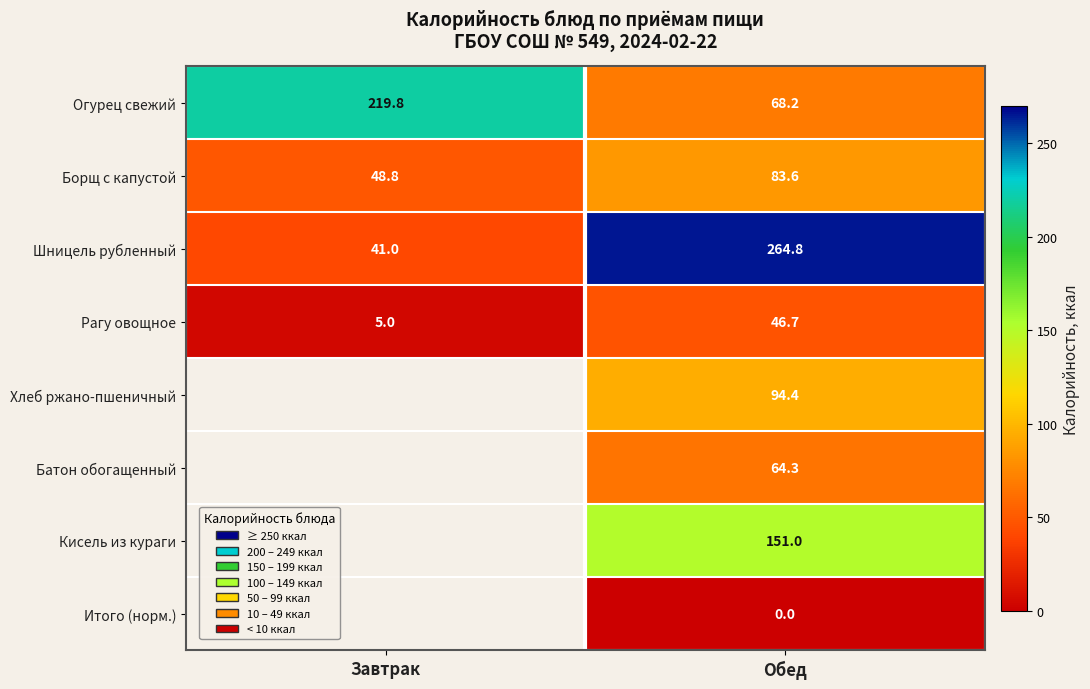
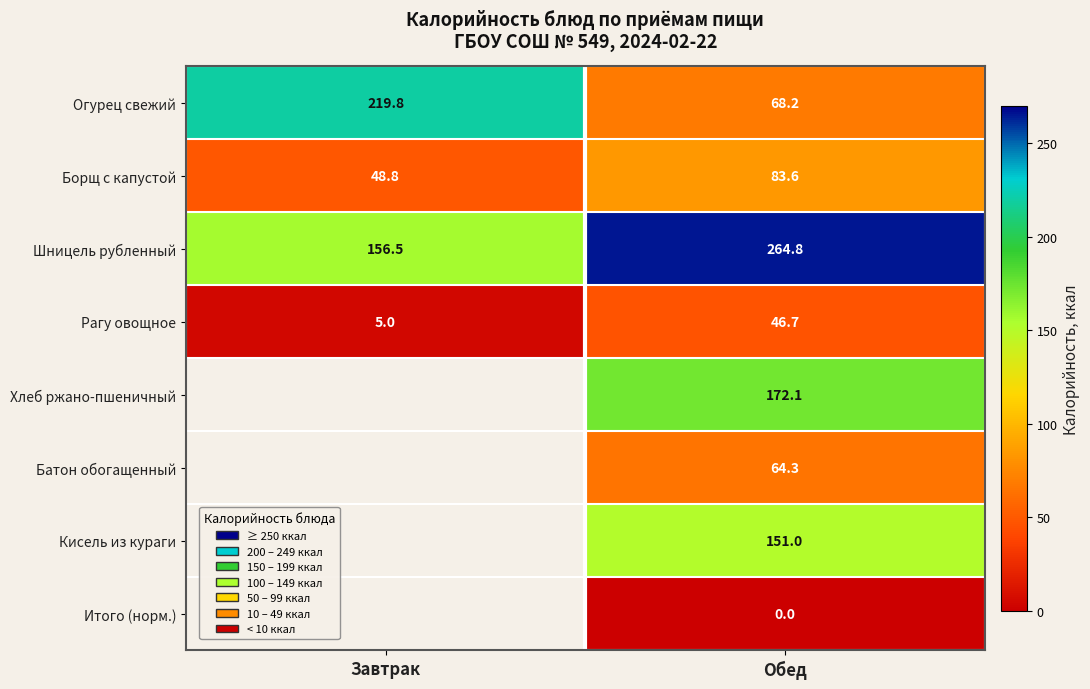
  {
    "Шницель рубленный": {
-     "Завтрак": 41.0
+     "Завтрак": 156.5
    },
    "Хлеб ржано-пшеничный": {
-     "Обед": 94.4
+     "Обед": 172.1
    }
  }
